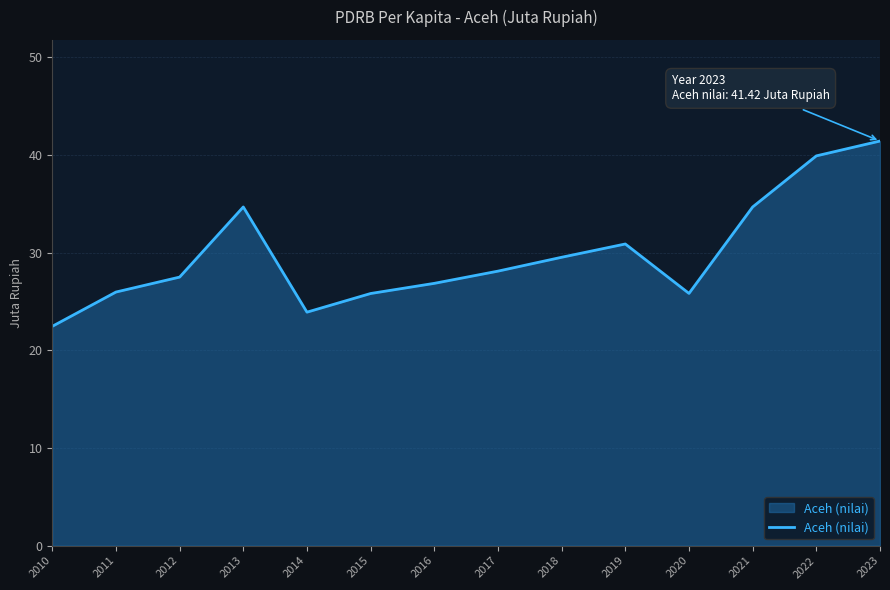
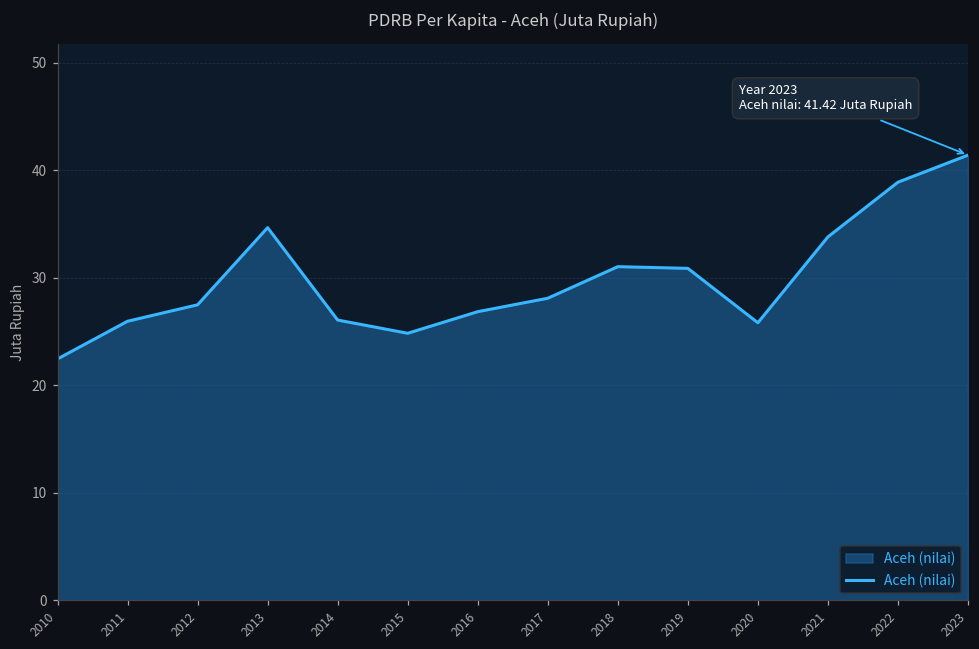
  {
    "2010": 22,
    "2011": 26,
    "2012": 27,
    "2013": 35,
-   "2014": 24,
-   "2015": 26,
+   "2014": 26,
+   "2015": 25,
    "2016": 27,
    "2017": 28,
-   "2018": 30,
+   "2018": 31,
    "2019": 31,
    "2020": 26,
-   "2021": 35,
-   "2022": 40
+   "2021": 34,
+   "2022": 39
  }
